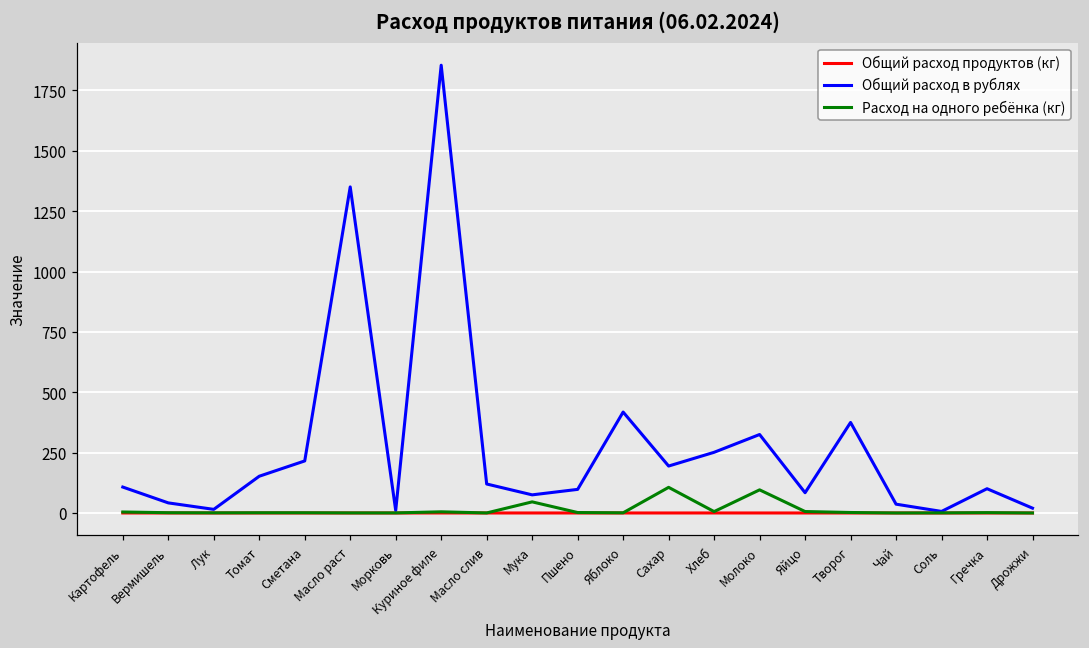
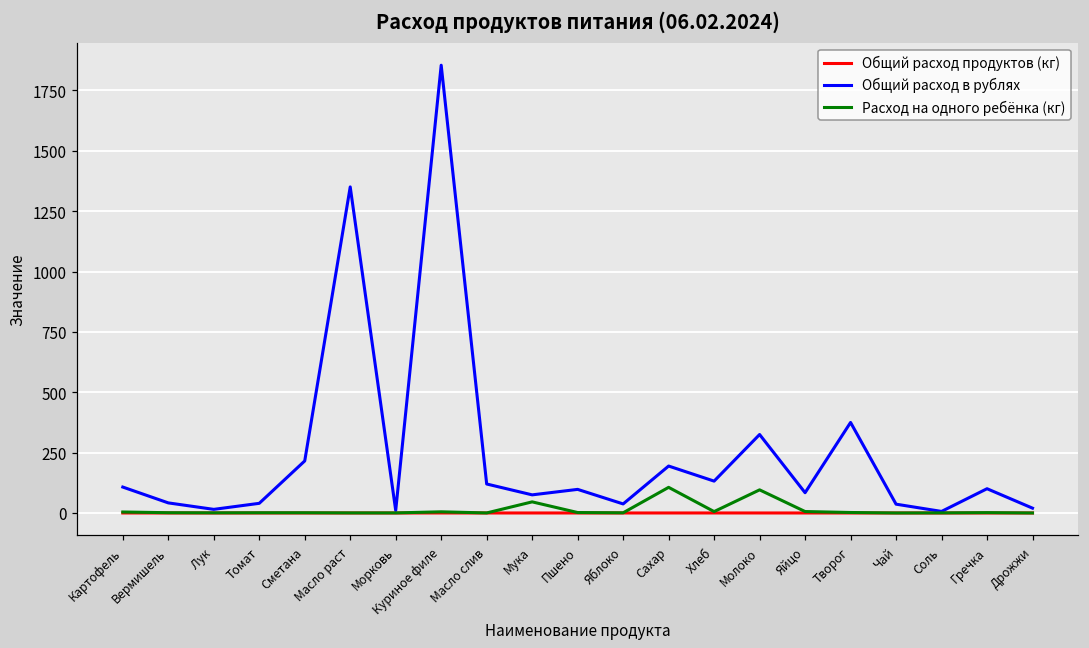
  {
    "Общий расход продуктов (кг)": {
      "Мука": 0,
      "Сахар": 0,
      "Молоко": 0
    },
    "Общий расход в рублях": {
      "Картофель": 110,
      "Вермишель": 40,
      "Лук": 20,
-     "Томат": 150,
+     "Томат": 40,
      "Сметана": 220,
      "Масло раст": 1350,
      "Куриное филе": 1850,
      "Масло слив": 120,
      "Мука": 80,
      "Пшено": 100,
-     "Яблоко": 420,
+     "Яблоко": 40,
      "Сахар": 190,
-     "Хлеб": 250,
+     "Хлеб": 130,
      "Молоко": 330,
      "Яйцо": 80,
      "Творог": 370,
      "Чай": 40,
      "Гречка": 100,
      "Дрожжи": 20
    },
    "Расход на одного ребёнка (кг)": {
      "Мука": 50,
      "Сахар": 110,
      "Молоко": 100
    }
  }
